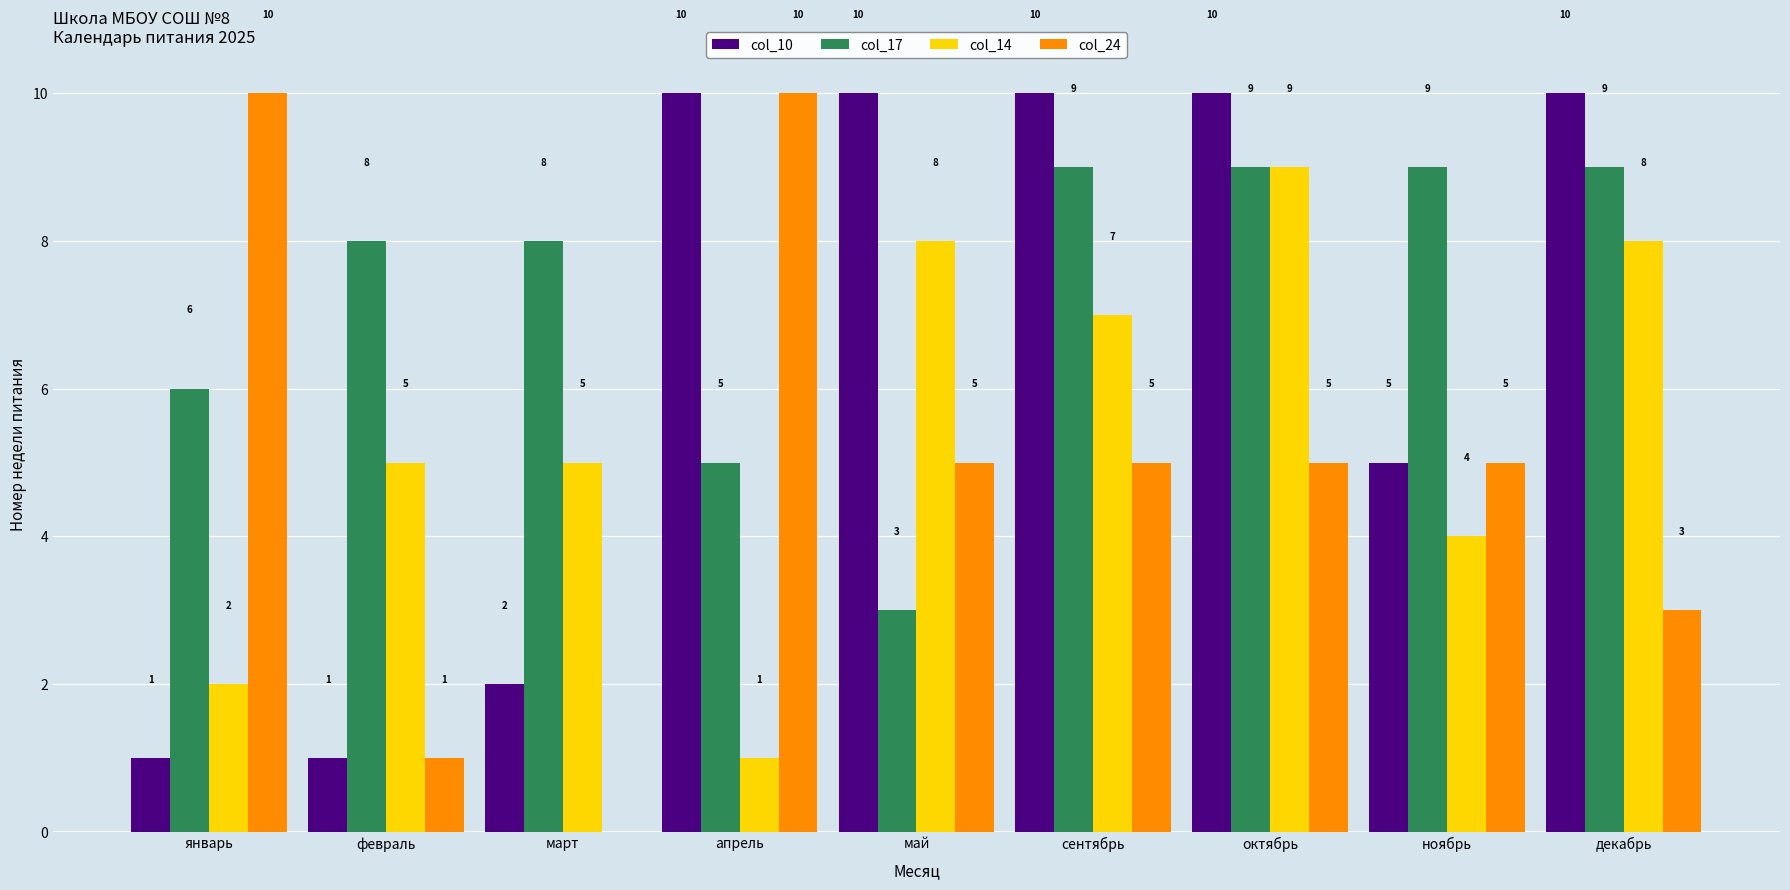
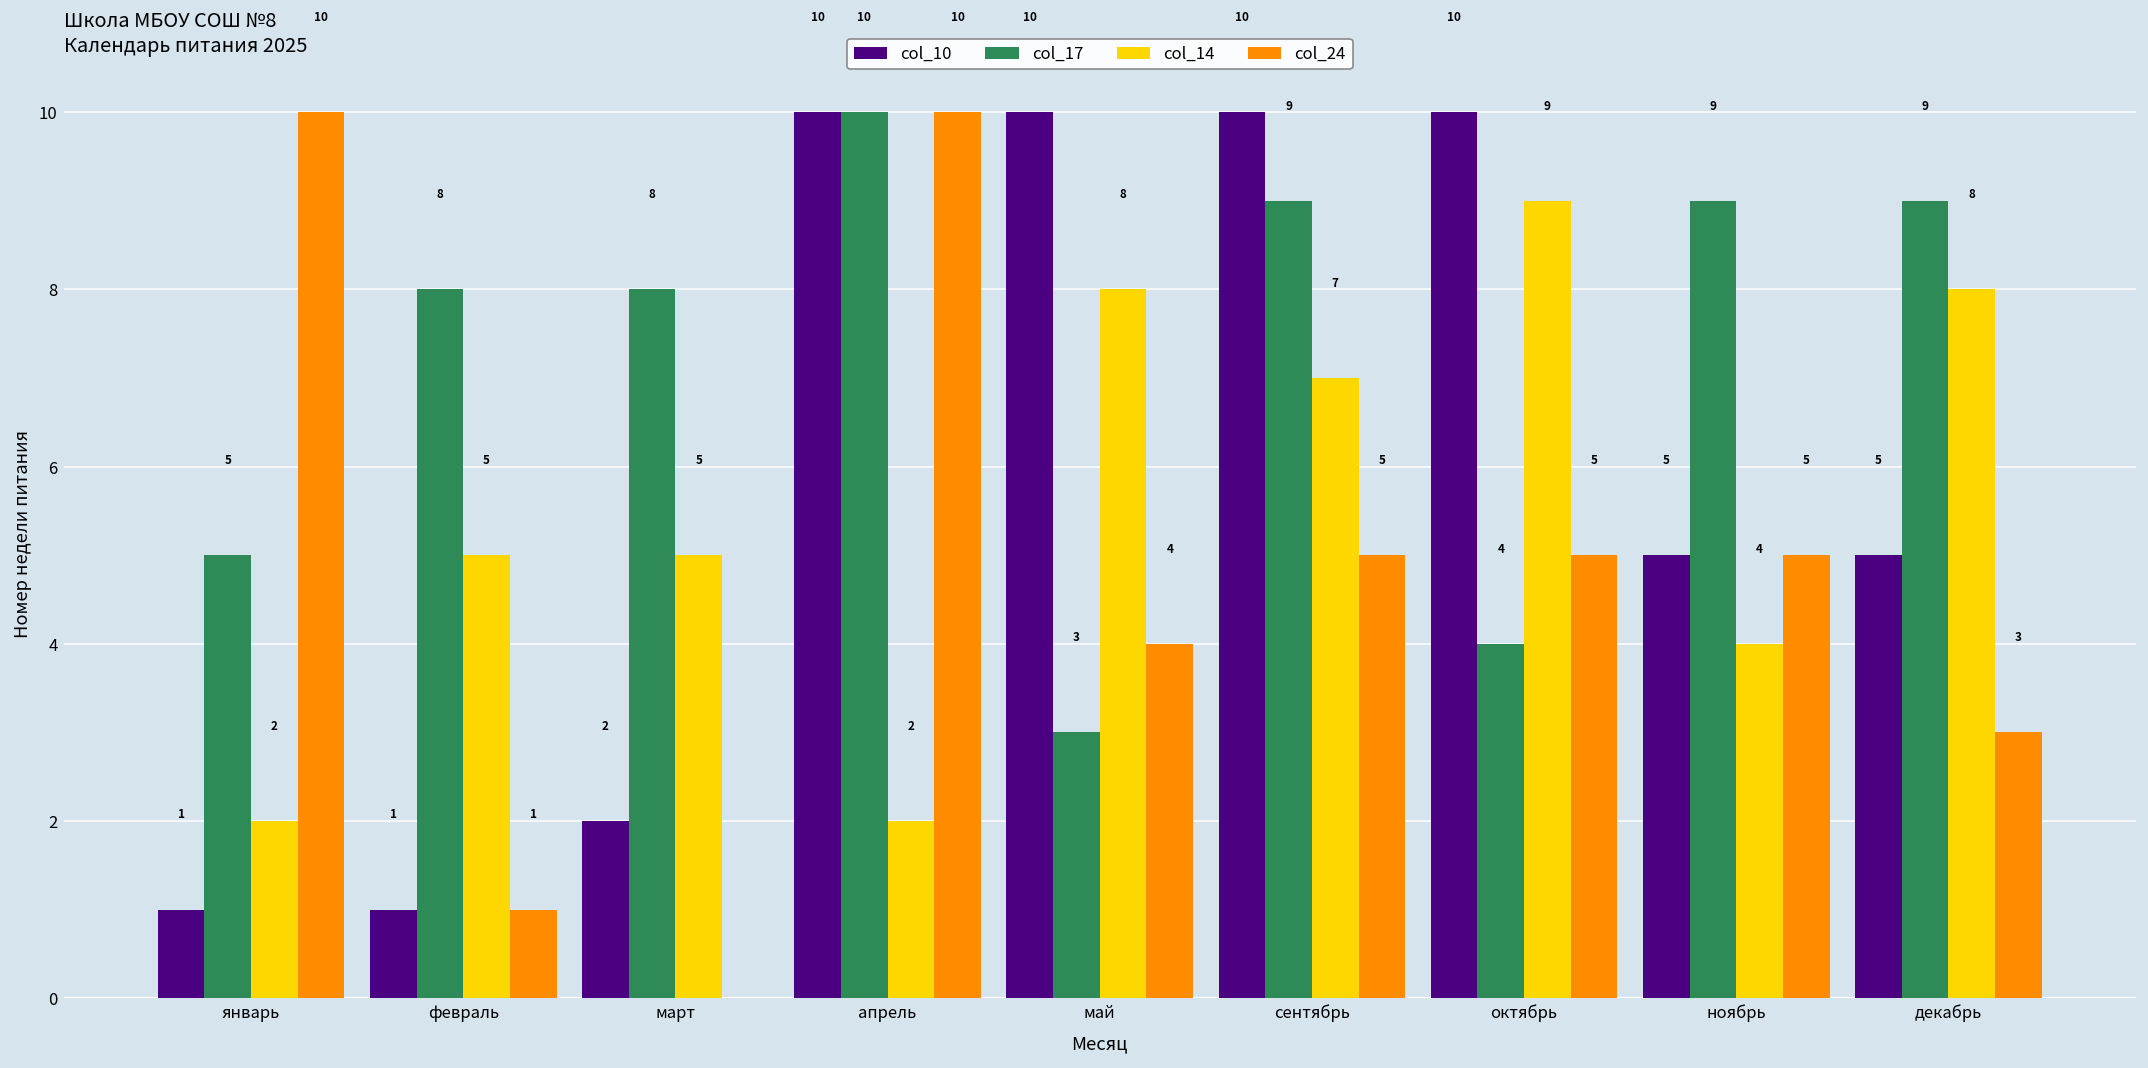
  {
    "col_10": {
-     "декабрь": 10
+     "декабрь": 5
    },
    "col_17": {
-     "январь": 6,
-     "апрель": 5,
-     "октябрь": 9
+     "январь": 5,
+     "апрель": 10,
+     "октябрь": 4
    },
    "col_14": {
-     "апрель": 1
+     "апрель": 2
    },
    "col_24": {
-     "май": 5
+     "май": 4
    }
  }
